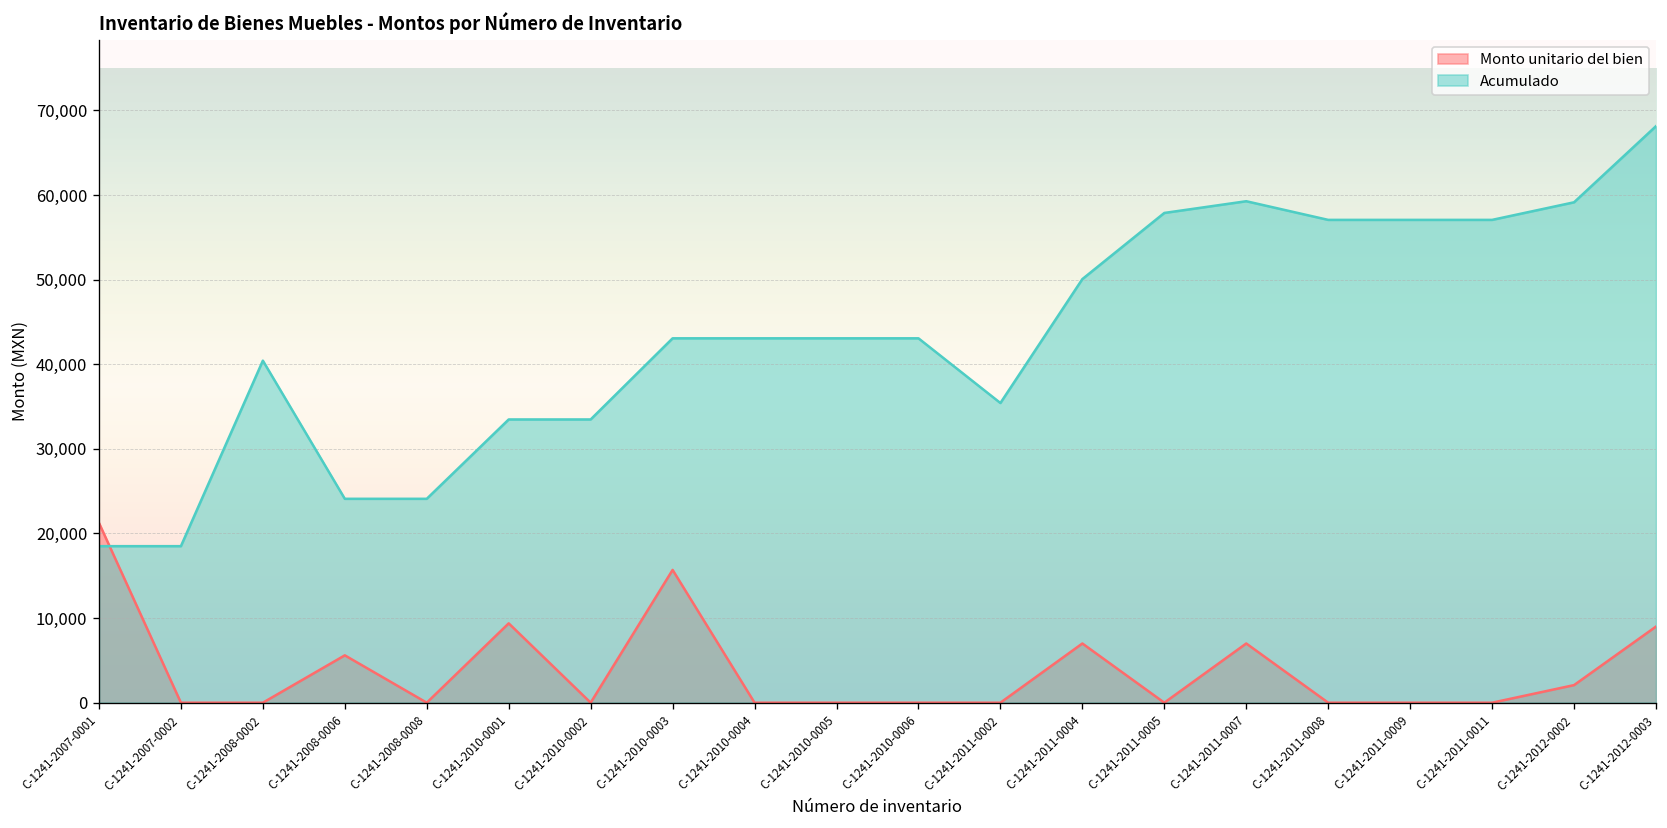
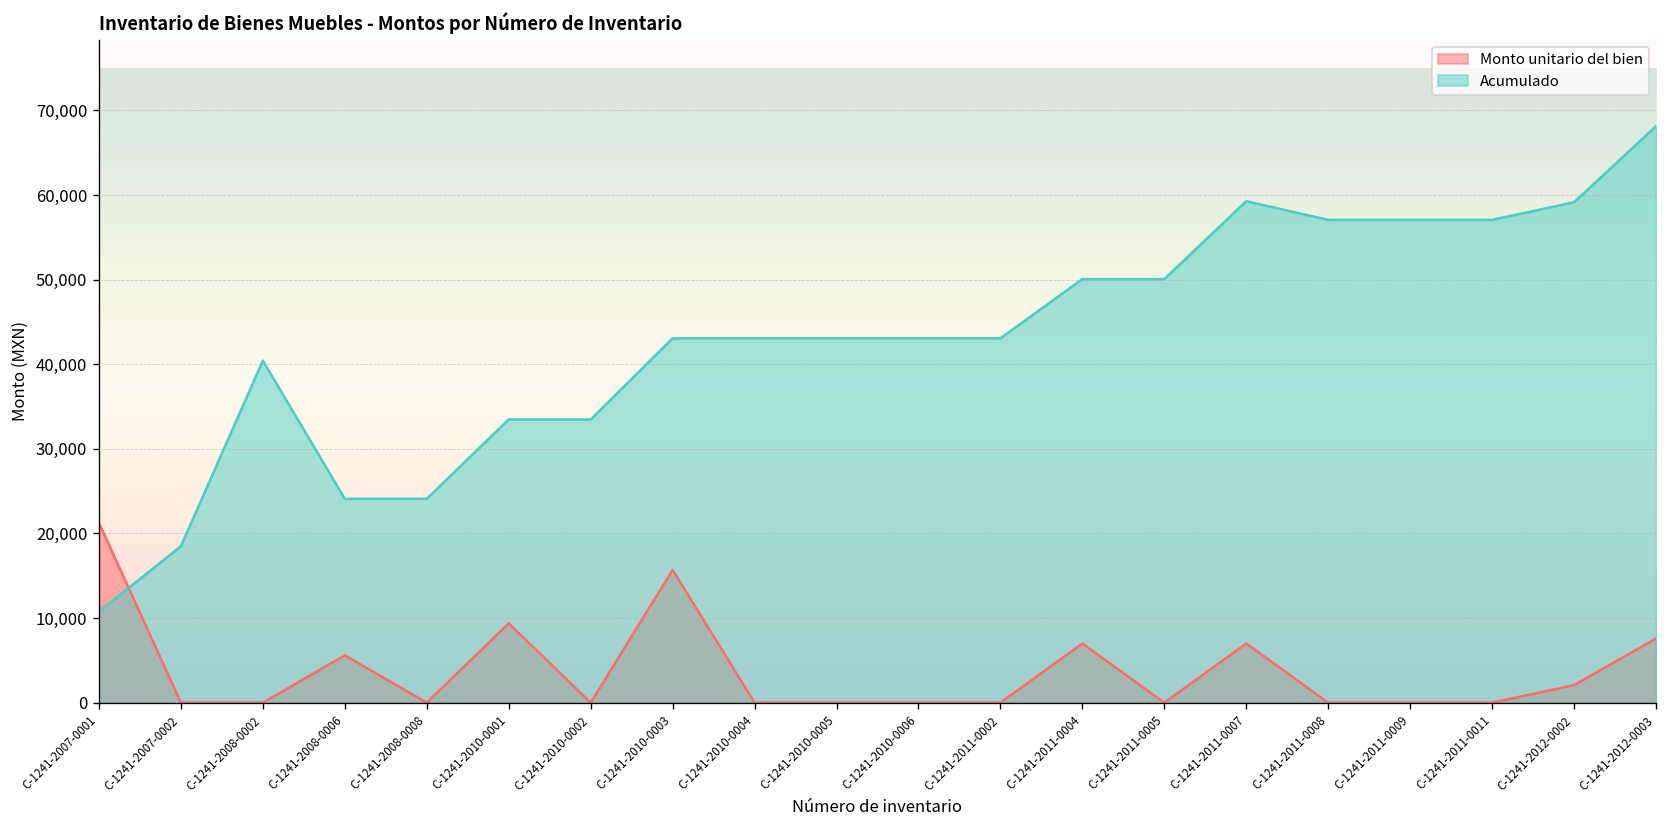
  {
    "Monto unitario del bien": {
      "C-1241-2007-0001": "21,000",
      "C-1241-2007-0002": "0",
      "C-1241-2008-0002": "0",
      "C-1241-2008-0006": "6,000",
      "C-1241-2008-0008": "0",
      "C-1241-2010-0001": "9,000",
      "C-1241-2010-0002": "0",
      "C-1241-2010-0003": "16,000",
      "C-1241-2010-0004": "0",
      "C-1241-2010-0005": "0",
      "C-1241-2010-0006": "0",
      "C-1241-2011-0002": "0",
      "C-1241-2011-0004": "7,000",
      "C-1241-2011-0005": "0",
      "C-1241-2011-0007": "7,000",
      "C-1241-2011-0008": "0",
      "C-1241-2011-0009": "0",
      "C-1241-2011-0011": "0",
      "C-1241-2012-0002": "2,000",
-     "C-1241-2012-0003": "9,000"
+     "C-1241-2012-0003": "8,000"
    },
    "Acumulado": {
-     "C-1241-2007-0001": "19,000",
+     "C-1241-2007-0001": "11,000",
      "C-1241-2007-0002": "19,000",
      "C-1241-2008-0002": "40,000",
      "C-1241-2008-0006": "24,000",
      "C-1241-2008-0008": "24,000",
      "C-1241-2010-0001": "33,000",
      "C-1241-2010-0002": "33,000",
      "C-1241-2010-0003": "43,000",
      "C-1241-2010-0004": "43,000",
      "C-1241-2010-0005": "43,000",
      "C-1241-2010-0006": "43,000",
-     "C-1241-2011-0002": "35,000",
+     "C-1241-2011-0002": "43,000",
      "C-1241-2011-0004": "50,000",
-     "C-1241-2011-0005": "58,000",
+     "C-1241-2011-0005": "50,000",
      "C-1241-2011-0007": "59,000",
      "C-1241-2011-0008": "57,000",
      "C-1241-2011-0009": "57,000",
      "C-1241-2011-0011": "57,000",
      "C-1241-2012-0002": "59,000",
      "C-1241-2012-0003": "68,000"
    }
  }
